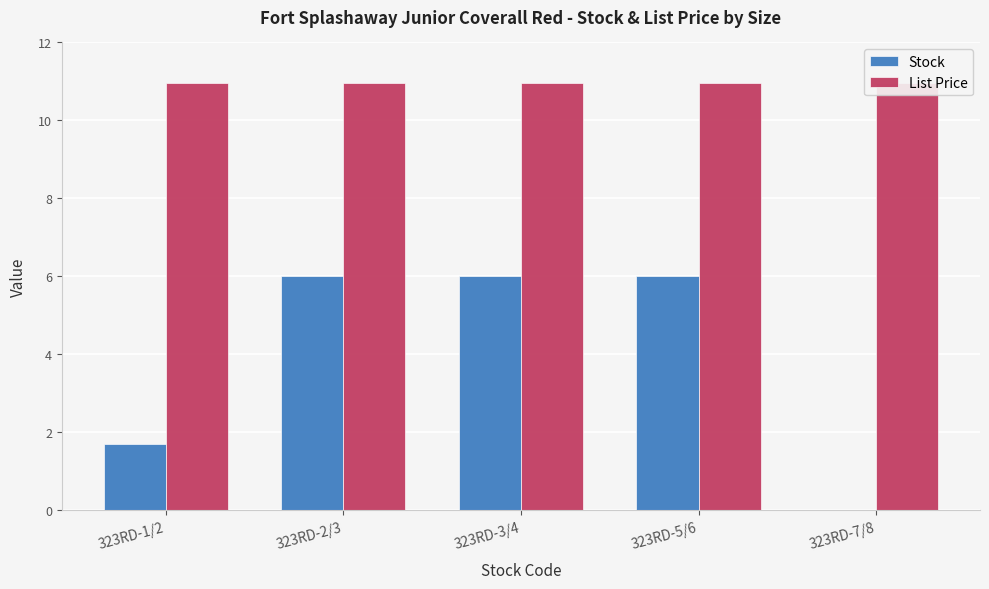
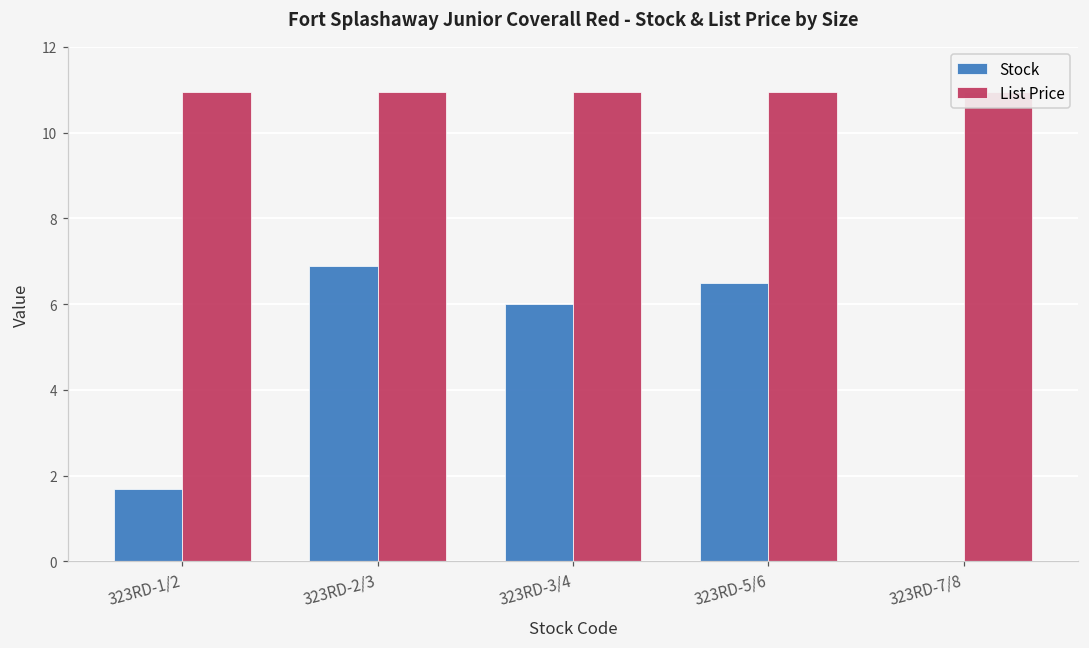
  {
    "Stock": {
      "323RD-1/2": 1.7,
-     "323RD-2/3": 6.0,
+     "323RD-2/3": 6.9,
      "323RD-3/4": 6.0,
-     "323RD-5/6": 6.0,
+     "323RD-5/6": 6.5,
      "323RD-7/8": 0.0
    },
    "List Price": {
      "323RD-1/2": 11.0,
      "323RD-2/3": 11.0,
      "323RD-3/4": 11.0,
      "323RD-5/6": 11.0
    }
  }
